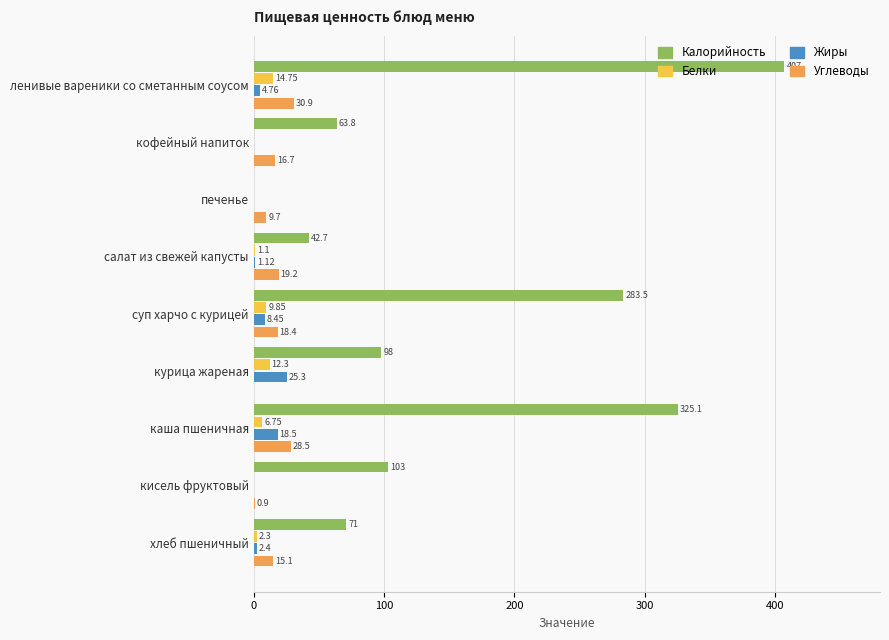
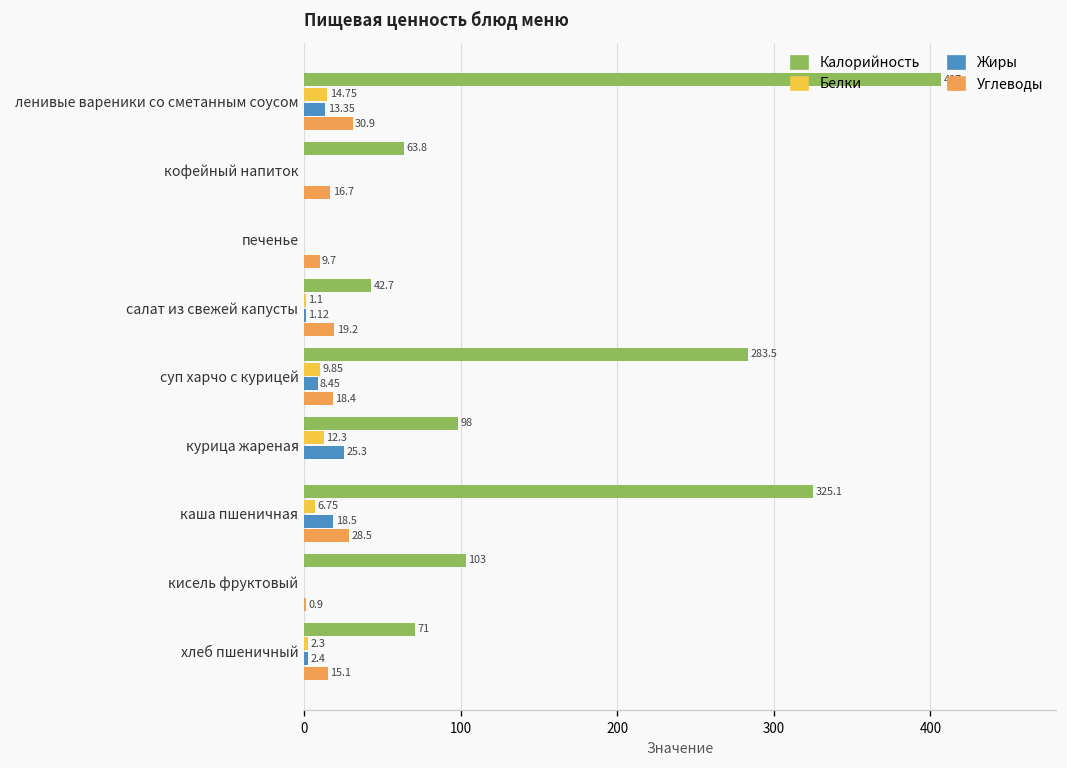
  {
    "Калорийность": {
      "ленивые вареники со сметанным соусом": 407,
      "кофейный напиток": 63.8,
      "салат из свежей капусты": 42.7,
      "суп харчо с курицей": 283.5,
      "курица жареная": 98,
      "каша пшеничная": 325.1,
      "кисель фруктовый": 103,
      "хлеб пшеничный": 71
    },
    "Жиры": {
-     "ленивые вареники со сметанным соусом": 4.76,
+     "ленивые вареники со сметанным соусом": 13.35,
      "салат из свежей капусты": 1.12,
      "суп харчо с курицей": 8.45,
      "курица жареная": 25.3,
      "каша пшеничная": 18.5,
      "хлеб пшеничный": 2.4
    }
  }
